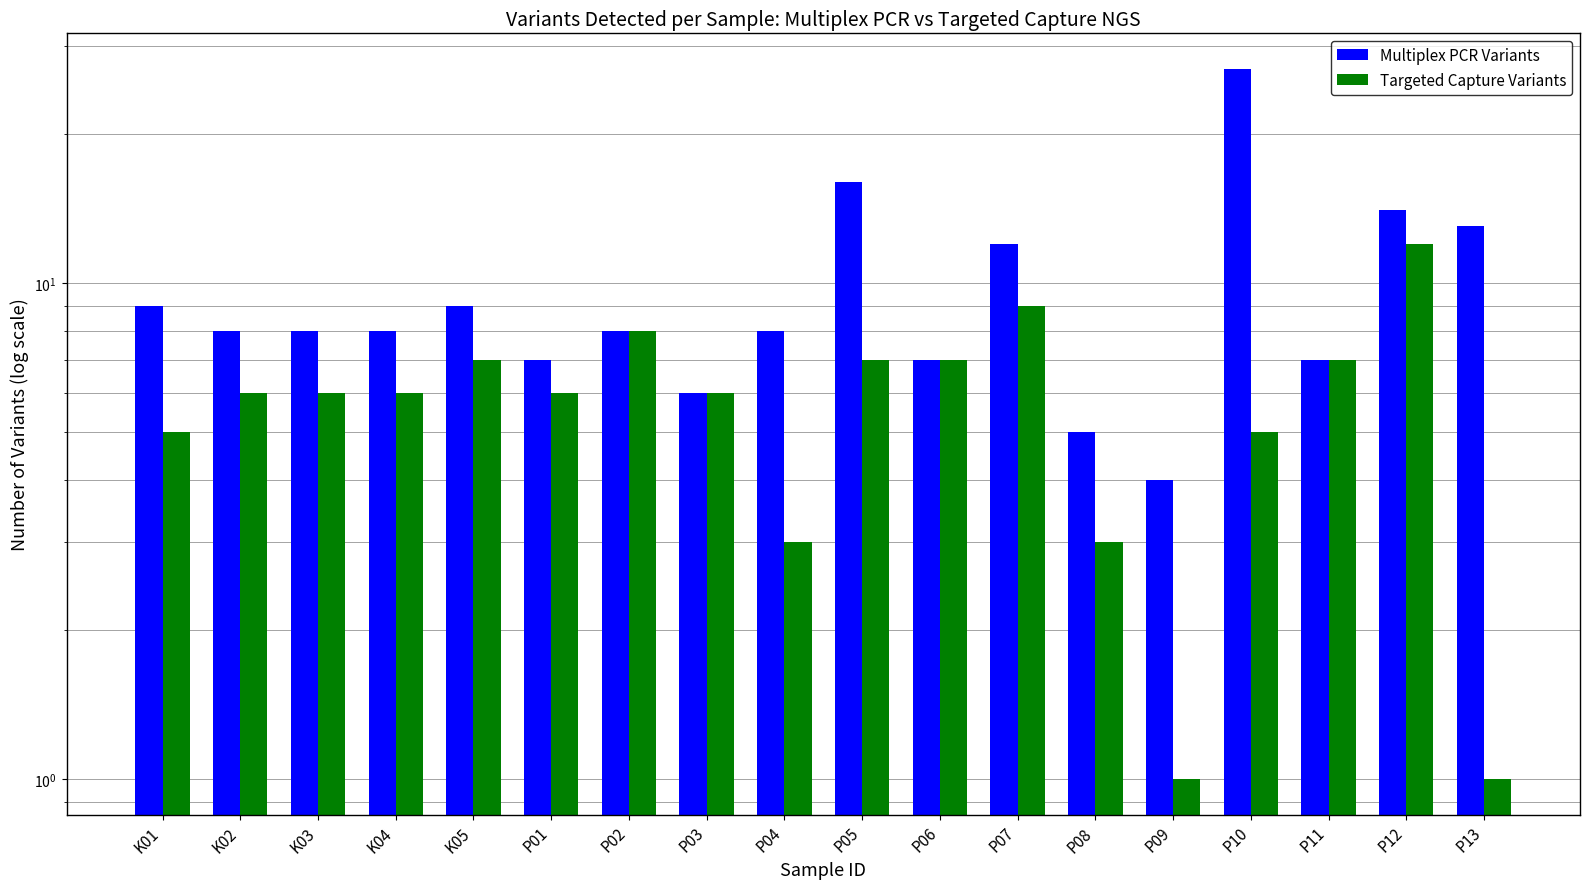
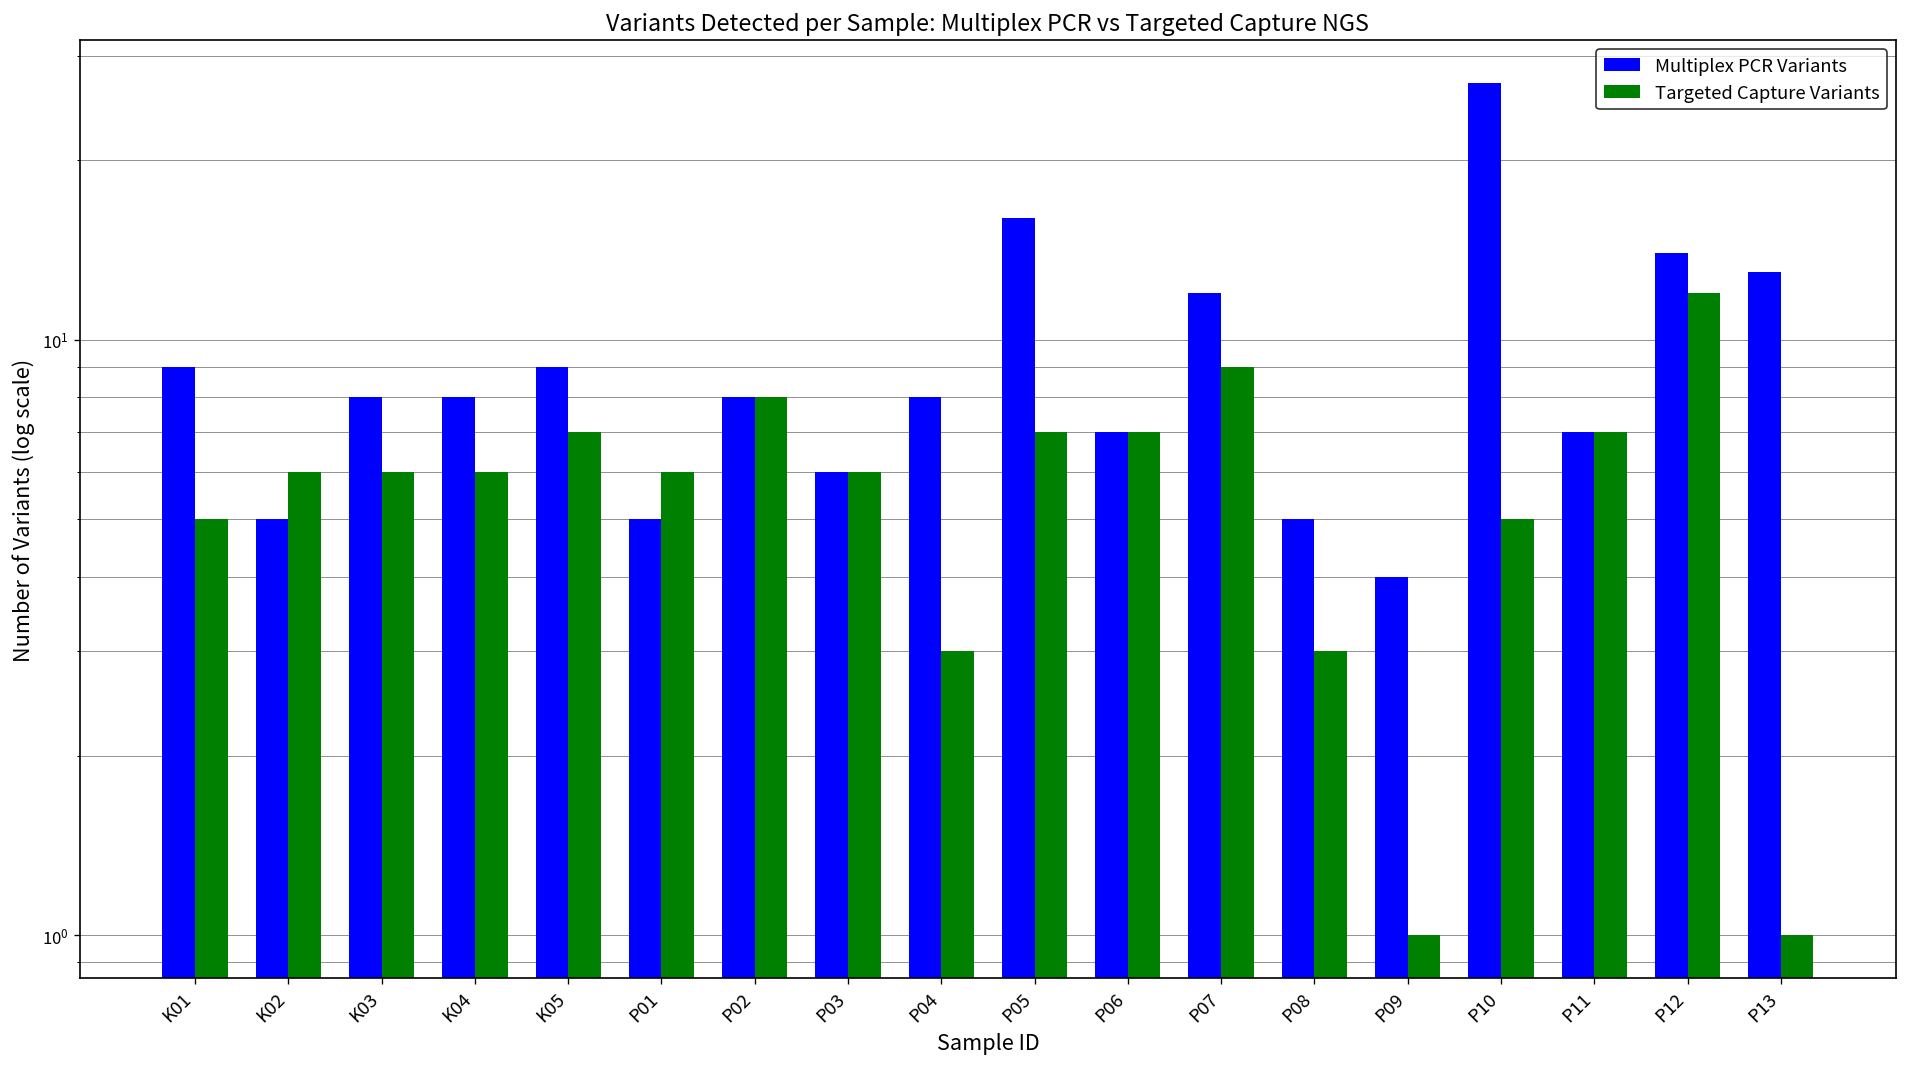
  {
    "Multiplex PCR Variants": {
      "K01": 9,
-     "K02": 8,
+     "K02": 5,
      "K03": 8,
      "K04": 8,
      "K05": 9,
-     "P01": 7,
+     "P01": 5,
      "P02": 8,
      "P03": 6,
      "P04": 8,
      "P05": 16,
      "P06": 7,
      "P07": 12,
      "P08": 5,
      "P09": 4,
      "P10": 27,
      "P11": 7,
      "P12": 14,
      "P13": 13
    },
    "Targeted Capture Variants": {
      "K01": 5,
      "K02": 6,
      "K03": 6,
      "K04": 6,
      "K05": 7,
      "P01": 6,
      "P02": 8,
      "P03": 6,
      "P04": 3,
      "P05": 7,
      "P06": 7,
      "P07": 9,
      "P08": 3,
      "P09": 1,
      "P10": 5,
      "P11": 7,
      "P12": 12,
      "P13": 1
    }
  }
